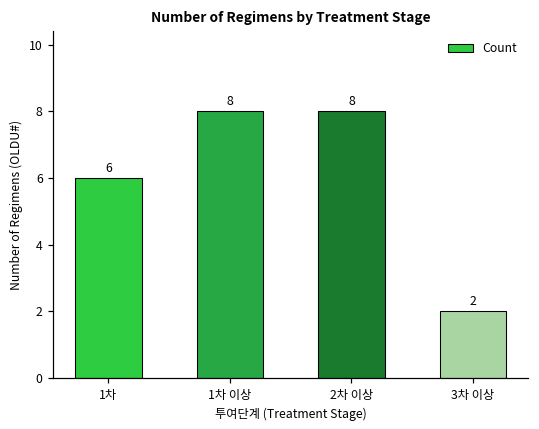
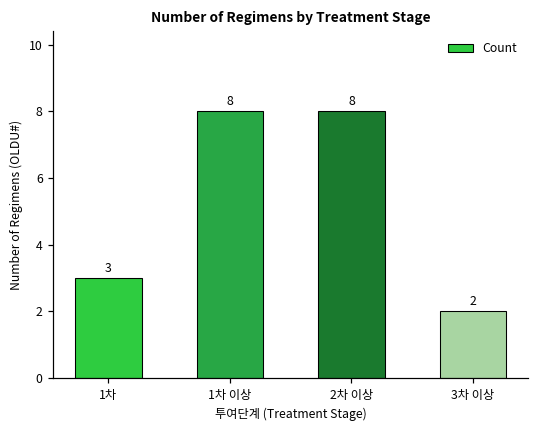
  {
-   "1차": 6,
+   "1차": 3,
    "1차 이상": 8,
    "2차 이상": 8,
    "3차 이상": 2
  }
